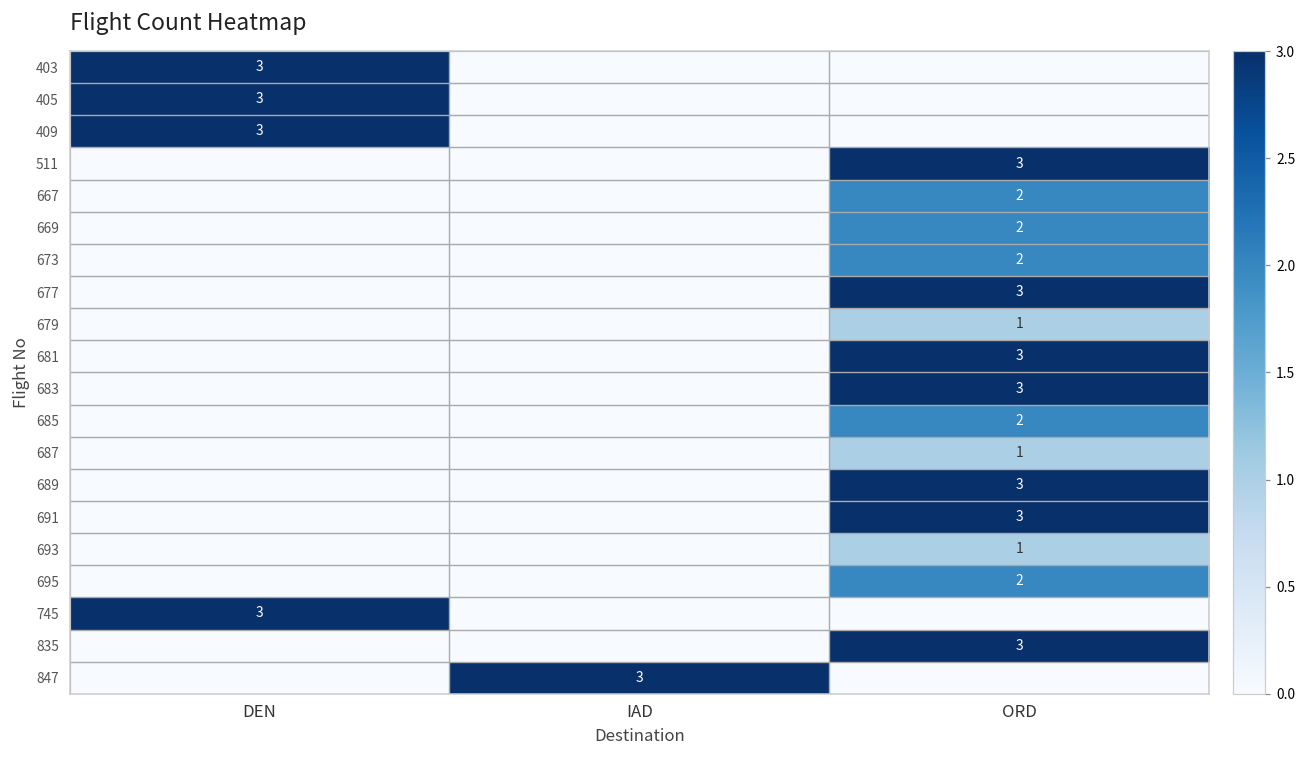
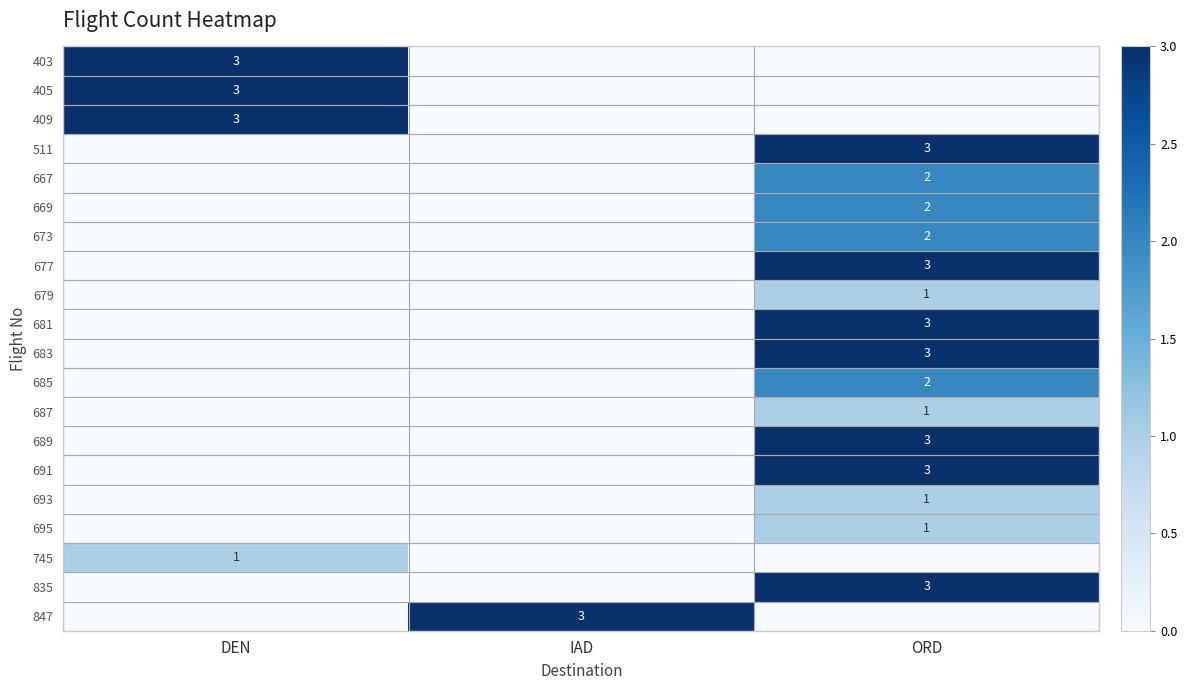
  {
    "403": {
      "DEN": 3
    },
    "405": {
      "DEN": 3
    },
    "409": {
      "DEN": 3
    },
    "511": {
      "ORD": 3
    },
    "667": {
      "ORD": 2
    },
    "669": {
      "ORD": 2
    },
    "673": {
      "ORD": 2
    },
    "677": {
      "ORD": 3
    },
    "679": {
      "ORD": 1
    },
    "681": {
      "ORD": 3
    },
    "683": {
      "ORD": 3
    },
    "685": {
      "ORD": 2
    },
    "687": {
      "ORD": 1
    },
    "689": {
      "ORD": 3
    },
    "691": {
      "ORD": 3
    },
    "693": {
      "ORD": 1
    },
    "695": {
-     "ORD": 2
+     "ORD": 1
    },
    "745": {
-     "DEN": 3
+     "DEN": 1
    },
    "835": {
      "ORD": 3
    },
    "847": {
      "IAD": 3
    }
  }
